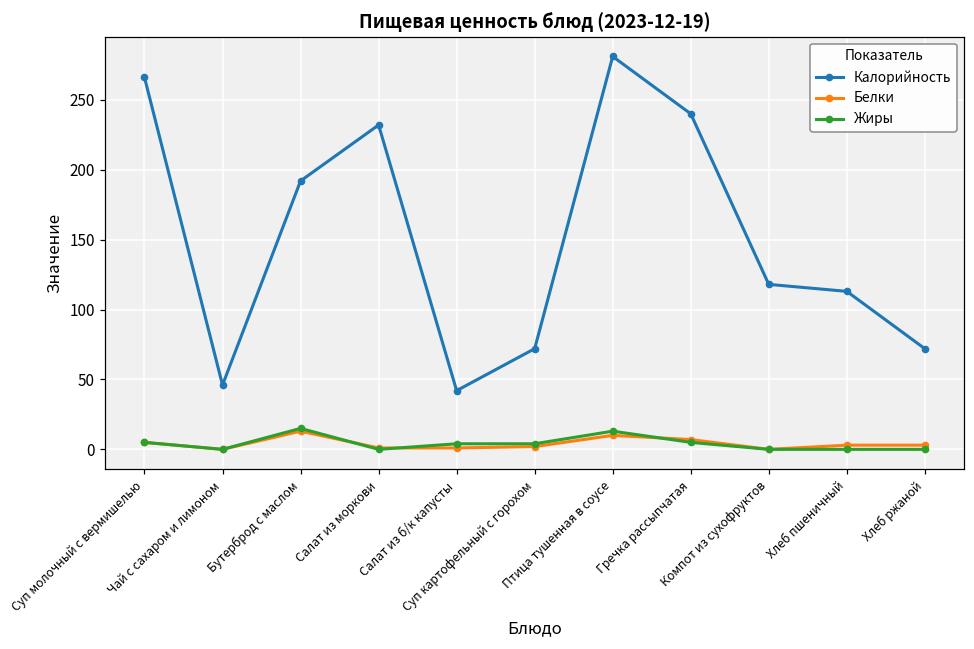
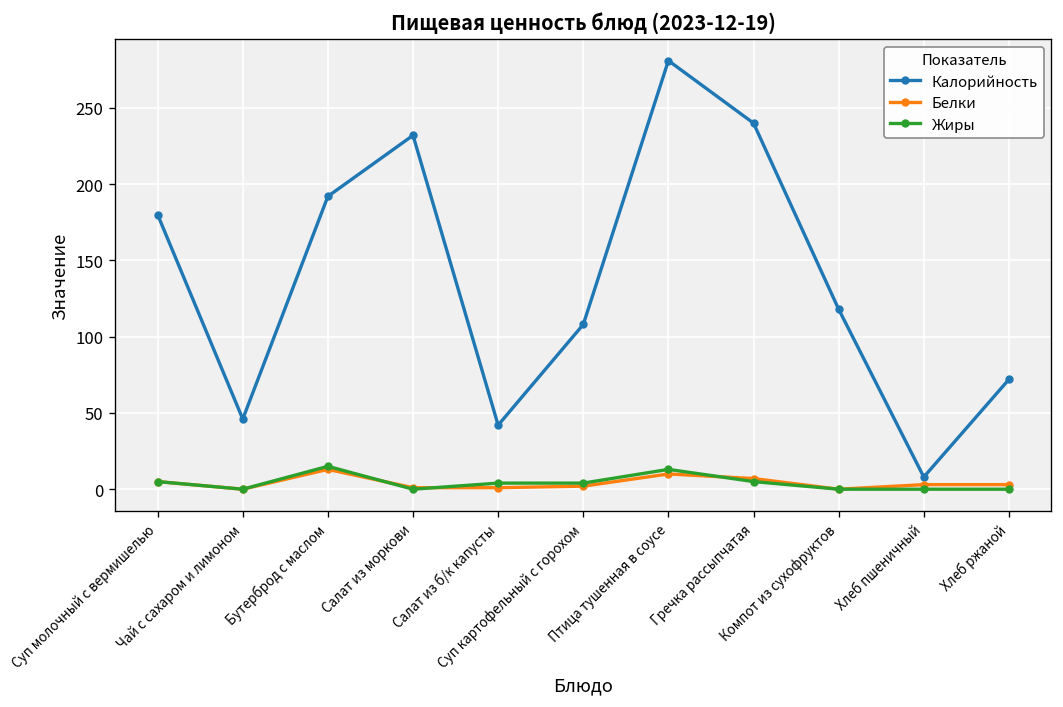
  {
    "Калорийность": {
-     "Суп молочный с вермишелью": 266,
+     "Суп молочный с вермишелью": 180,
      "Чай с сахаром и лимоном": 46,
      "Бутерброд с маслом": 192,
      "Салат из моркови": 232,
      "Салат из б/к капусты": 42,
-     "Суп картофельный с горохом": 72,
+     "Суп картофельный с горохом": 108,
      "Птица тушенная в соусе": 281,
      "Гречка рассыпчатая": 240,
      "Компот из сухофруктов": 118,
-     "Хлеб пшеничный": 113,
+     "Хлеб пшеничный": 8,
      "Хлеб ржаной": 72
    },
    "Белки": {
      "Бутерброд с маслом": 13,
      "Салат из б/к капусты": 1,
      "Суп картофельный с горохом": 2,
      "Птица тушенная в соусе": 10,
      "Гречка рассыпчатая": 7,
      "Хлеб пшеничный": 3,
      "Хлеб ржаной": 3
    },
    "Жиры": {
      "Бутерброд с маслом": 15,
      "Салат из б/к капусты": 4,
      "Суп картофельный с горохом": 4,
      "Птица тушенная в соусе": 13,
      "Гречка рассыпчатая": 5,
      "Хлеб пшеничный": 0,
      "Хлеб ржаной": 0
    }
  }
